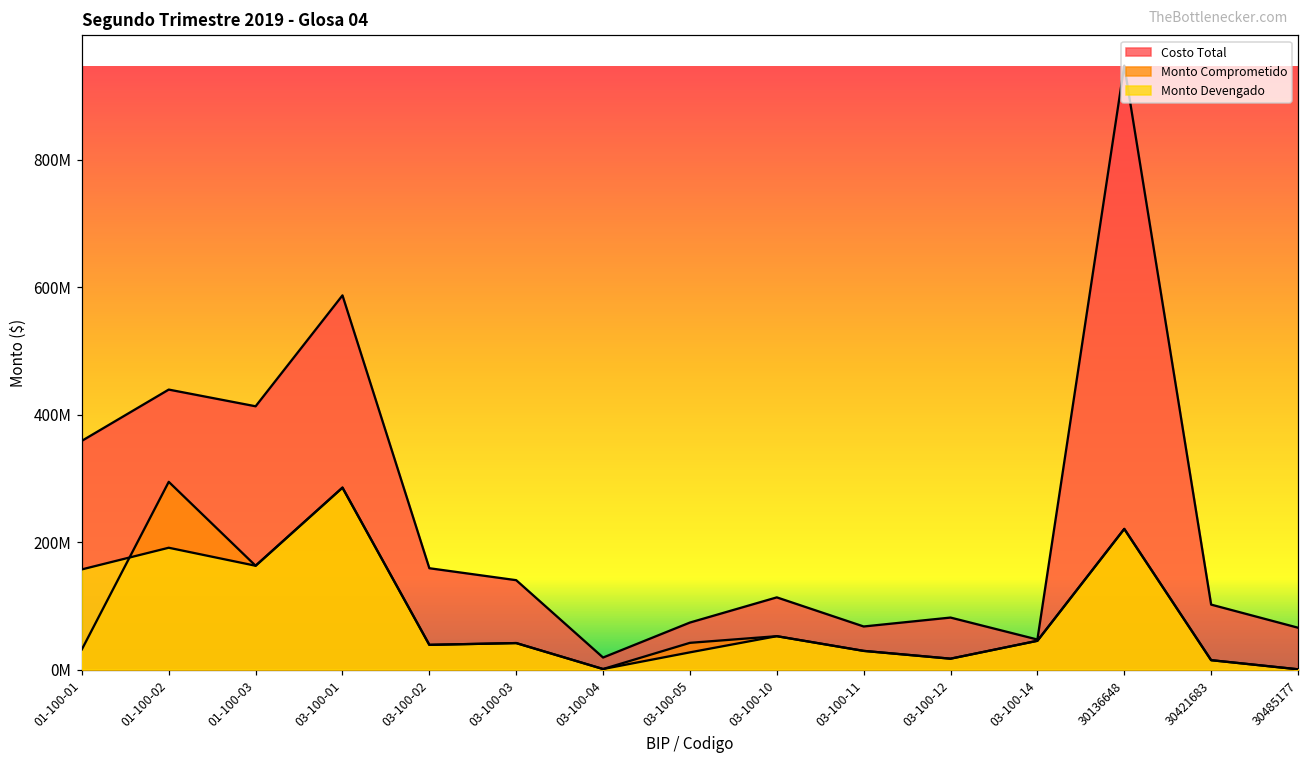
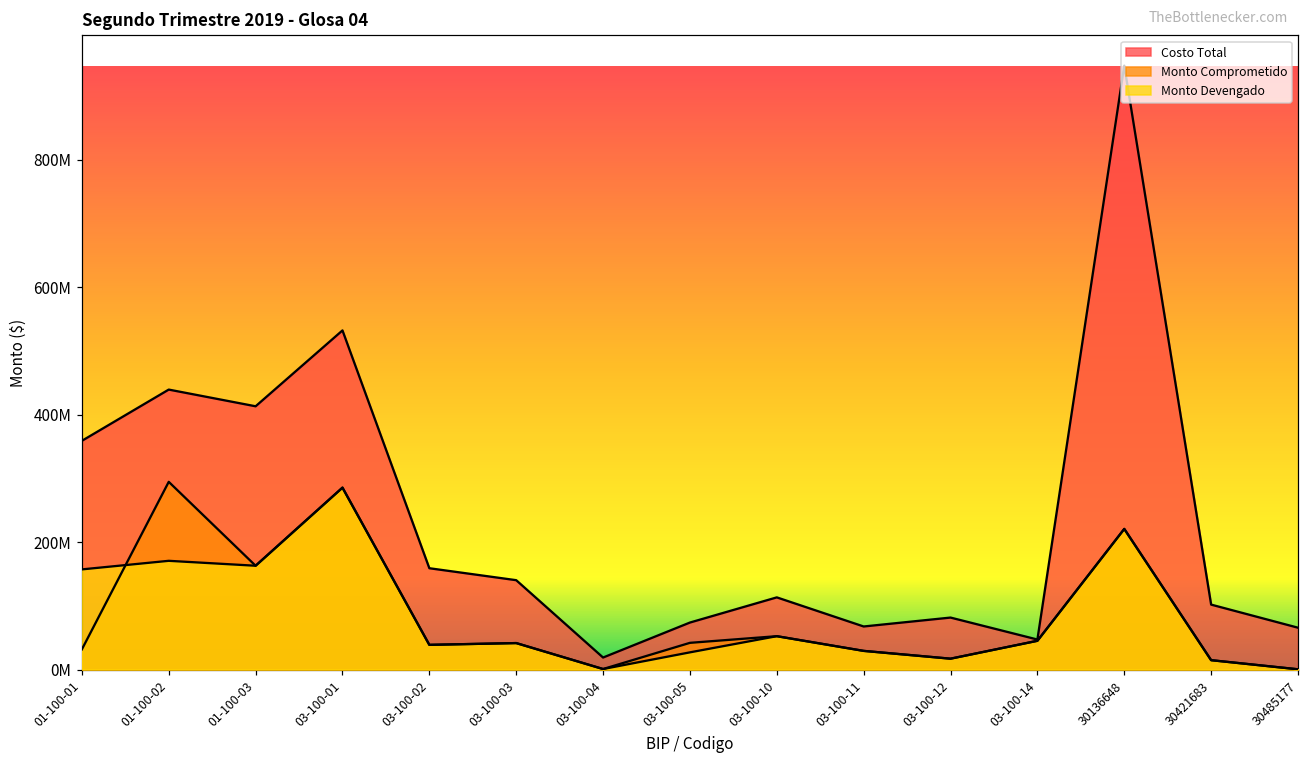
  {
    "Costo Total": {
      "01-100-01": 360000000,
      "01-100-02": 440000000,
      "01-100-03": 410000000,
-     "03-100-01": 590000000,
+     "03-100-01": 530000000,
      "03-100-02": 160000000,
      "03-100-03": 140000000,
      "03-100-04": 20000000,
      "03-100-05": 70000000,
      "03-100-10": 110000000,
      "03-100-11": 70000000,
      "03-100-12": 80000000,
      "30421683": 100000000,
      "30485177": 70000000
    },
    "Monto Comprometido": {
      "01-100-01": 30000000,
      "01-100-02": 290000000,
      "03-100-05": 40000000
    },
    "Monto Devengado": {
      "01-100-01": 160000000,
-     "01-100-02": 190000000,
+     "01-100-02": 170000000,
      "03-100-05": 30000000
    }
  }
